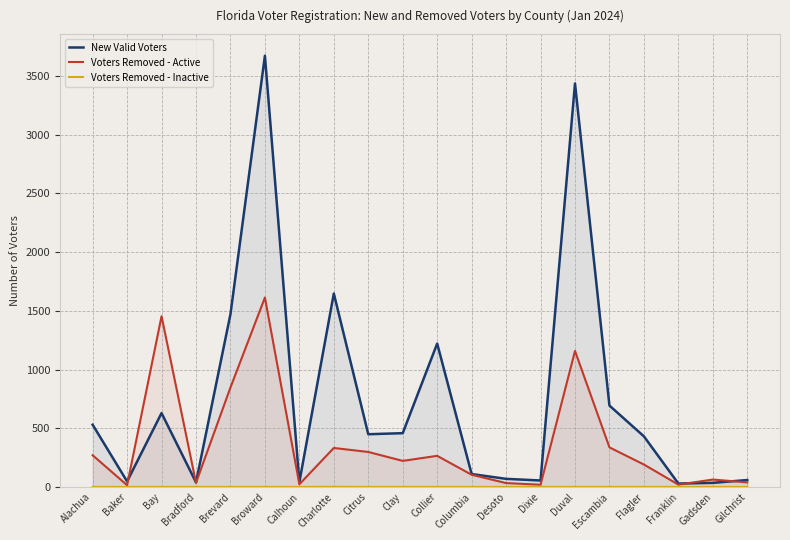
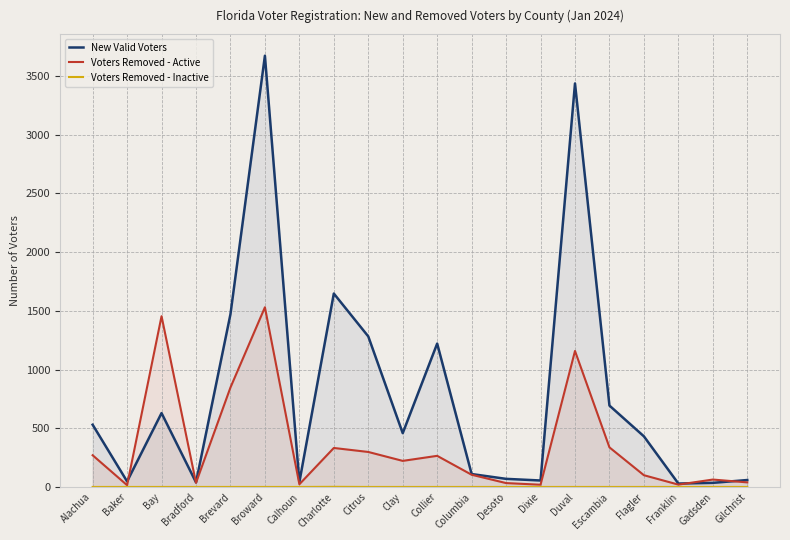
  {
    "New Valid Voters": {
      "Alachua": 530,
      "Baker": 50,
      "Bay": 630,
      "Brevard": 1470,
      "Broward": 3670,
      "Charlotte": 1650,
-     "Citrus": 450,
+     "Citrus": 1280,
      "Clay": 460,
      "Collier": 1220,
      "Desoto": 70,
      "Dixie": 60,
      "Duval": 3440,
      "Escambia": 690,
      "Flagler": 430,
      "Gadsden": 40
    },
    "Voters Removed - Active": {
      "Alachua": 270,
      "Bay": 1450,
      "Brevard": 850,
-     "Broward": 1610,
+     "Broward": 1530,
      "Charlotte": 330,
      "Citrus": 300,
      "Clay": 220,
      "Collier": 270,
      "Desoto": 30,
      "Duval": 1160,
      "Escambia": 340,
-     "Flagler": 190,
+     "Flagler": 100,
      "Gadsden": 60
    },
    "Voters Removed - Inactive": {
      "Alachua": 0,
      "Bay": 0,
      "Bradford": 0,
      "Brevard": 0,
      "Broward": 0,
      "Calhoun": 0,
      "Charlotte": 0,
      "Citrus": 0,
      "Clay": 0,
      "Collier": 0,
      "Columbia": 0,
      "Desoto": 0,
      "Duval": 0,
      "Escambia": 0,
      "Flagler": 0,
      "Gadsden": 0,
      "Gilchrist": 0
    }
  }
